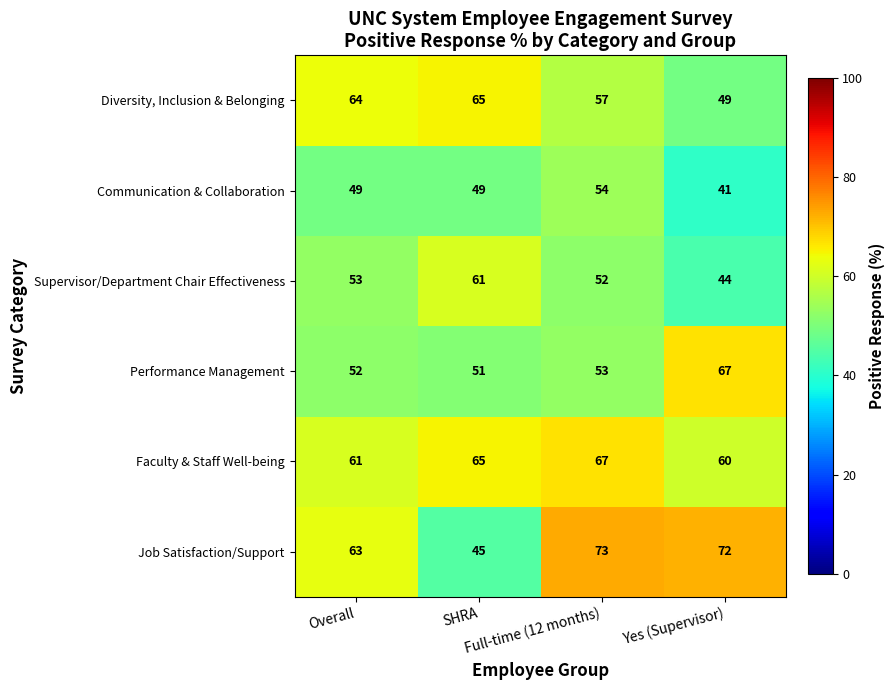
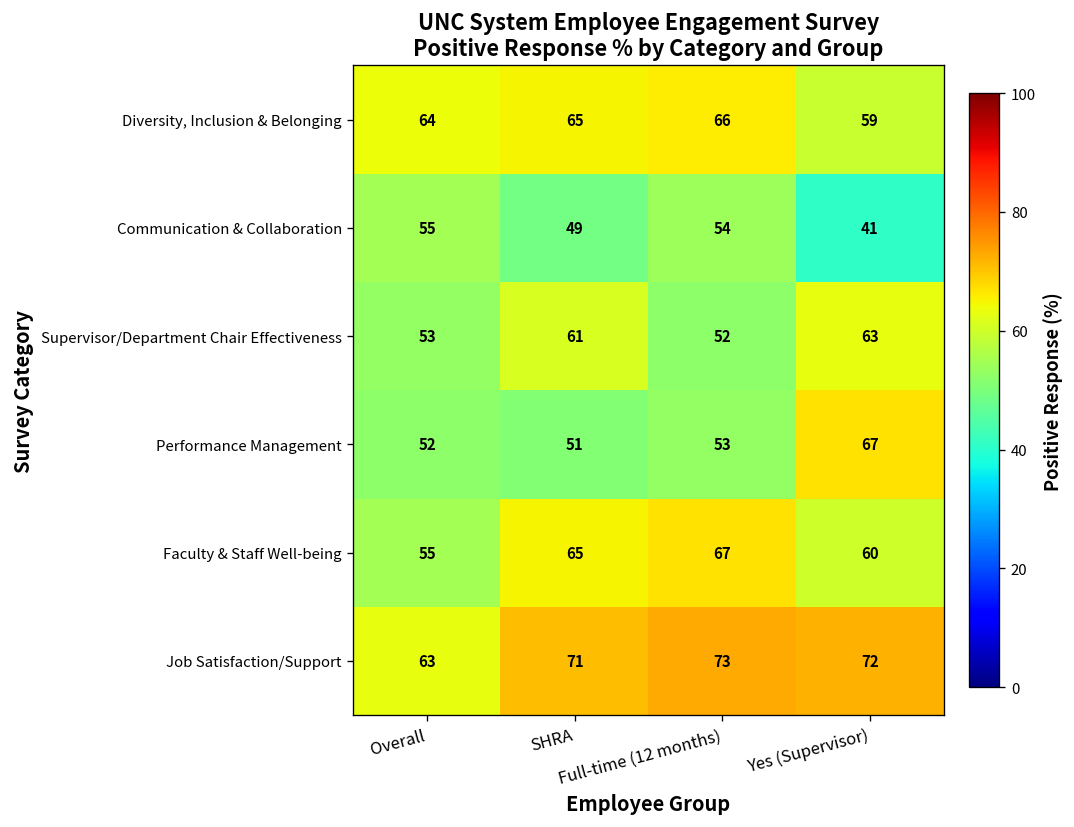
  {
    "Diversity, Inclusion & Belonging": {
      "Overall": 64,
      "SHRA": 65,
-     "Full-time (12 months)": 57,
-     "Yes (Supervisor)": 49
+     "Full-time (12 months)": 66,
+     "Yes (Supervisor)": 59
    },
    "Communication & Collaboration": {
-     "Overall": 49,
+     "Overall": 55,
      "SHRA": 49,
      "Full-time (12 months)": 54,
      "Yes (Supervisor)": 41
    },
    "Supervisor/Department Chair Effectiveness": {
      "Overall": 53,
      "SHRA": 61,
      "Full-time (12 months)": 52,
-     "Yes (Supervisor)": 44
+     "Yes (Supervisor)": 63
    },
    "Performance Management": {
      "Overall": 52,
      "SHRA": 51,
      "Full-time (12 months)": 53,
      "Yes (Supervisor)": 67
    },
    "Faculty & Staff Well-being": {
-     "Overall": 61,
+     "Overall": 55,
      "SHRA": 65,
      "Full-time (12 months)": 67,
      "Yes (Supervisor)": 60
    },
    "Job Satisfaction/Support": {
      "Overall": 63,
-     "SHRA": 45,
+     "SHRA": 71,
      "Full-time (12 months)": 73,
      "Yes (Supervisor)": 72
    }
  }
